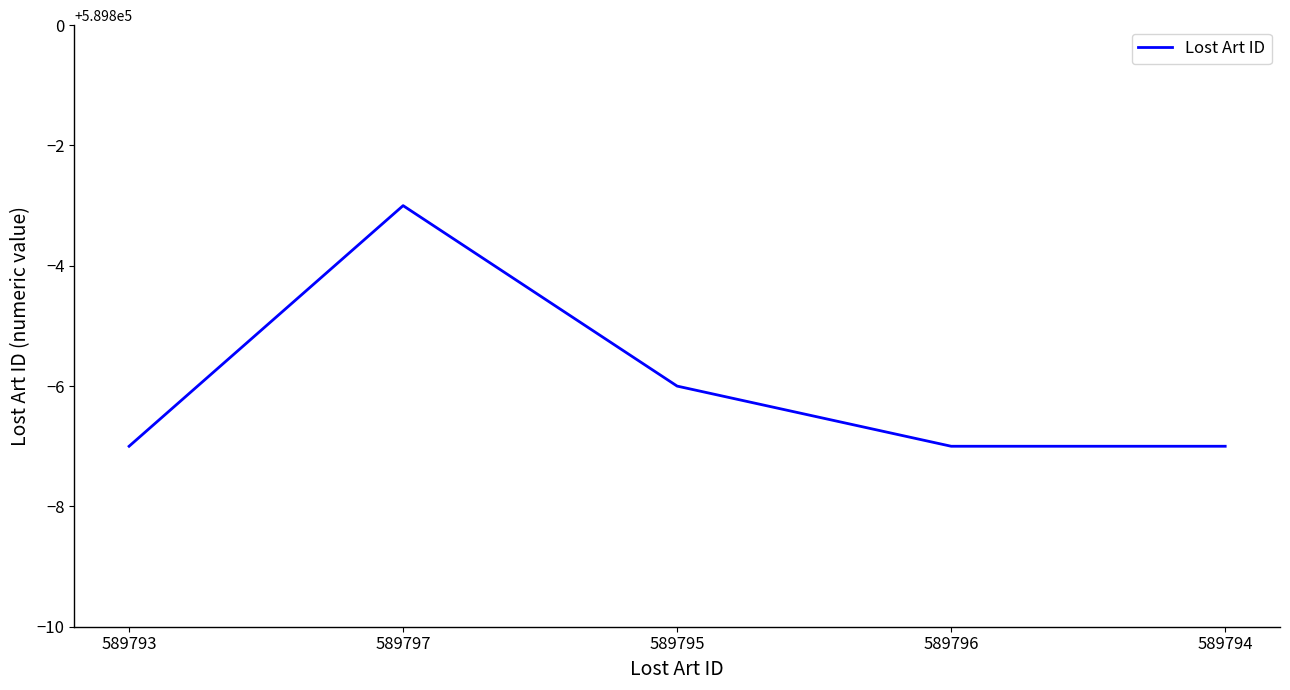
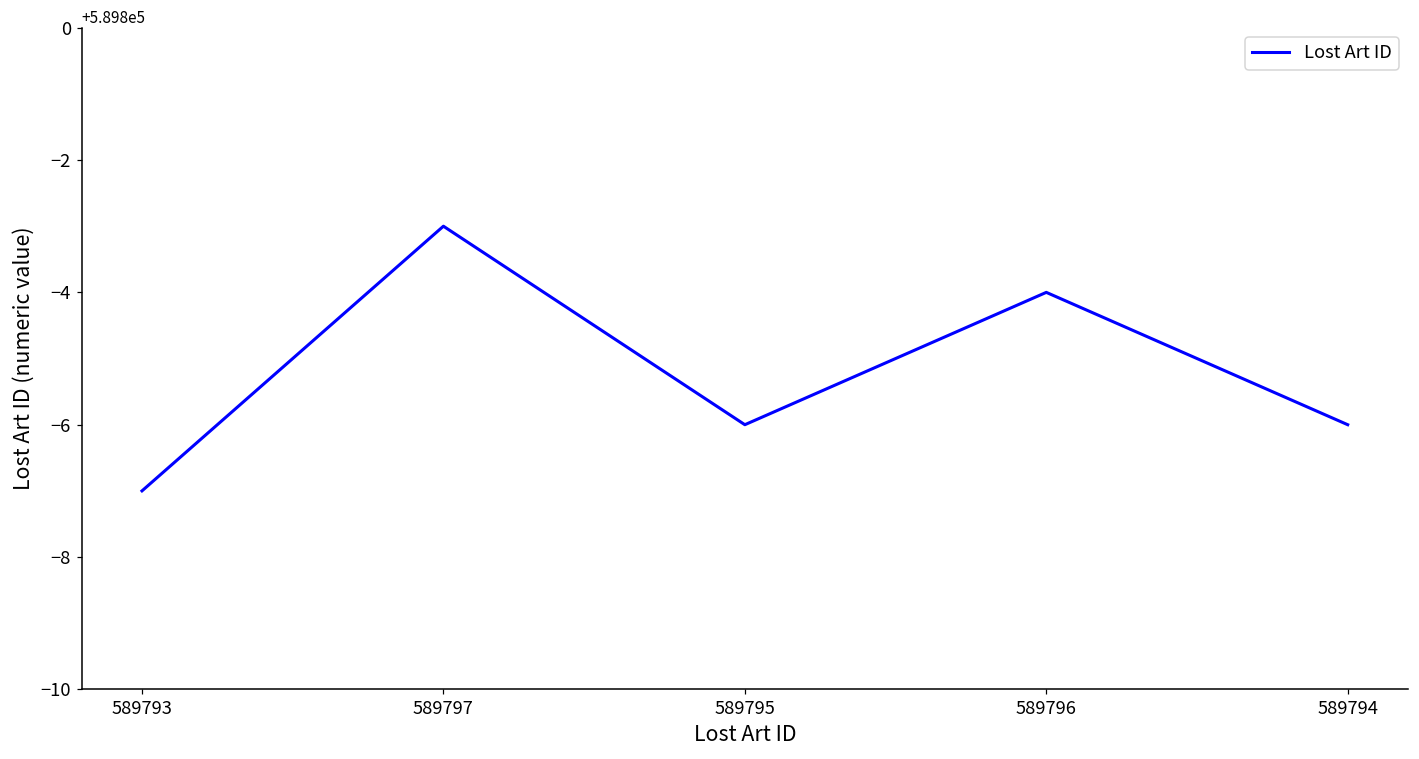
  {
    "589793": 589793,
    "589797": 589797,
    "589795": 589794,
-   "589796": 589793,
-   "589794": 589793
+   "589796": 589796,
+   "589794": 589794
  }
